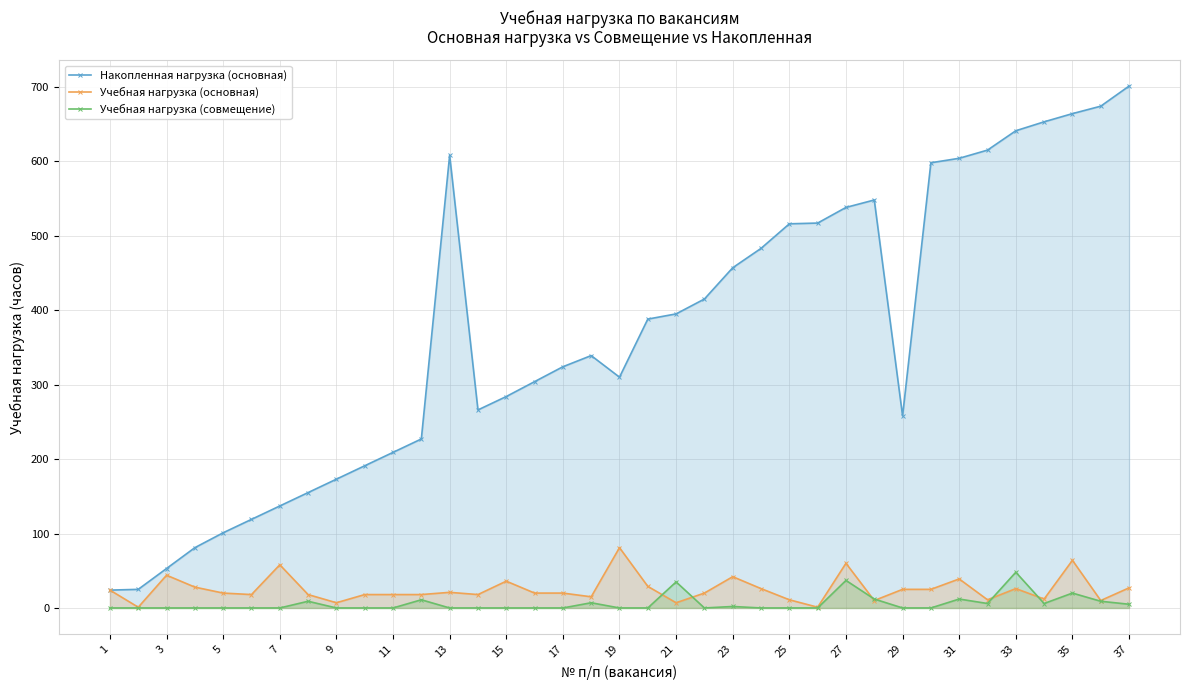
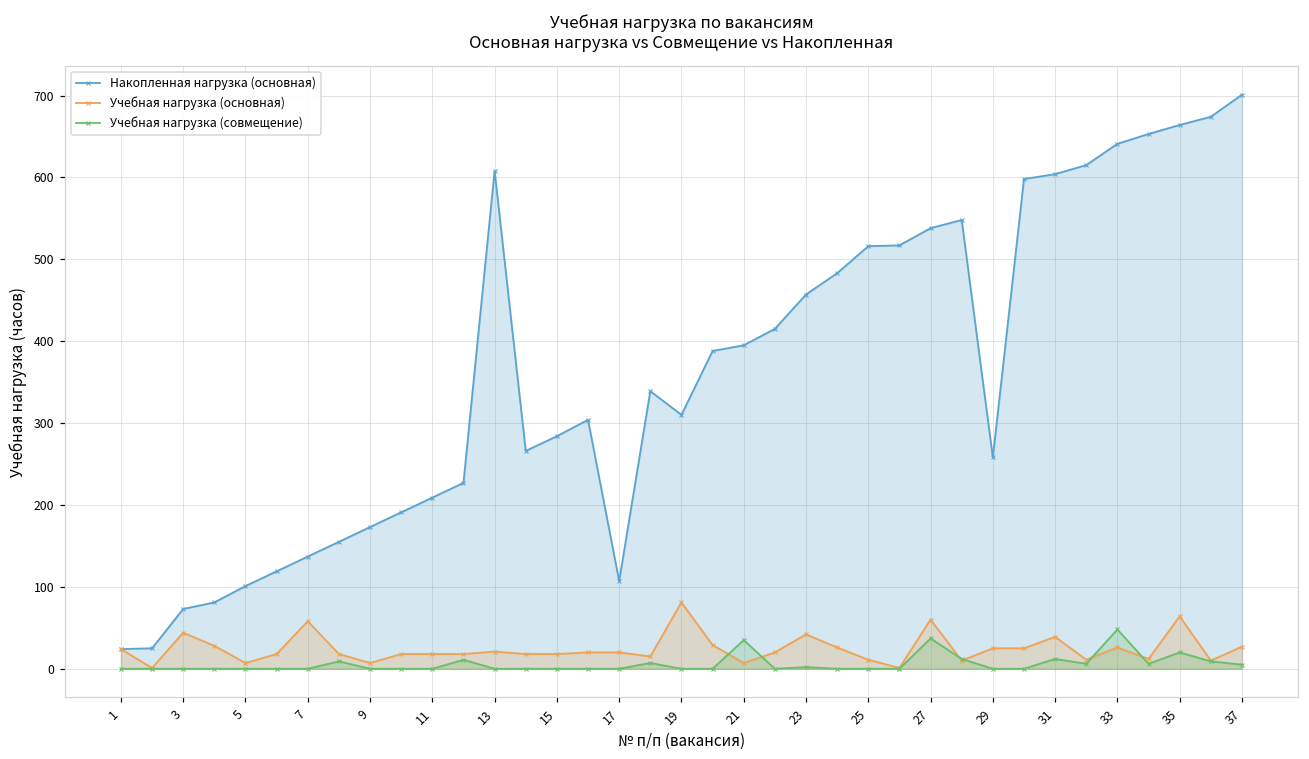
  {
    "Накопленная нагрузка (основная)": {
-     "3": 50,
+     "3": 70,
      "5": 100,
      "7": 140,
      "9": 170,
      "11": 210,
      "13": 610,
      "15": 280,
-     "17": 320,
+     "17": 110,
      "19": 310,
      "21": 400,
      "23": 460,
      "25": 520,
      "27": 540,
      "29": 260,
      "31": 600,
      "33": 640,
      "35": 660,
      "37": 700
    },
    "Учебная нагрузка (основная)": {
      "3": 40,
-     "5": 20,
+     "5": 10,
      "7": 60,
      "9": 10,
      "11": 20,
      "13": 20,
-     "15": 40,
+     "15": 20,
      "17": 20,
      "19": 80,
      "21": 10,
      "23": 40,
      "25": 10,
      "27": 60,
      "29": 30,
      "31": 40,
      "33": 30,
      "35": 60,
      "37": 30
    },
    "Учебная нагрузка (совмещение)": {
      "1": 0,
      "3": 0,
      "5": 0,
      "7": 0,
      "9": 0,
      "11": 0,
      "13": 0,
      "15": 0,
      "17": 0,
      "19": 0,
      "21": 40,
      "23": 0,
      "25": 0,
      "27": 40,
      "29": 0,
      "31": 10,
      "33": 50,
      "35": 20,
      "37": 10
    }
  }
